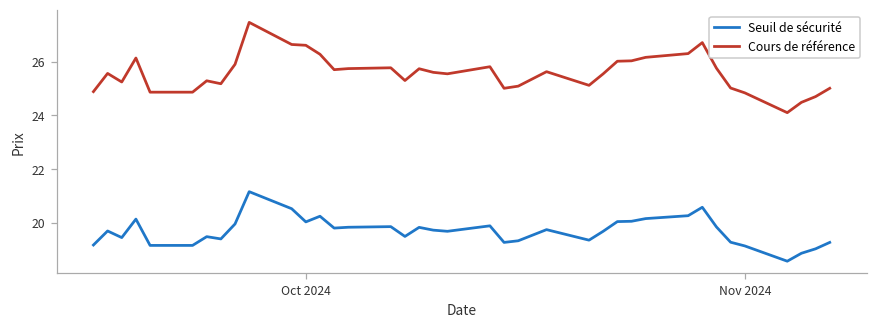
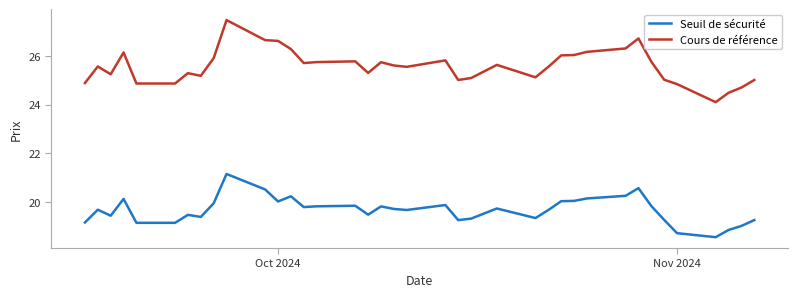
  {
    "Seuil de sécurité": {
      "Oct 2024": 20.0,
-     "Nov 2024": 19.1
+     "Nov 2024": 18.7
    },
    "Cours de référence": {
      "Oct 2024": 26.6,
      "Nov 2024": 24.8
    }
  }
